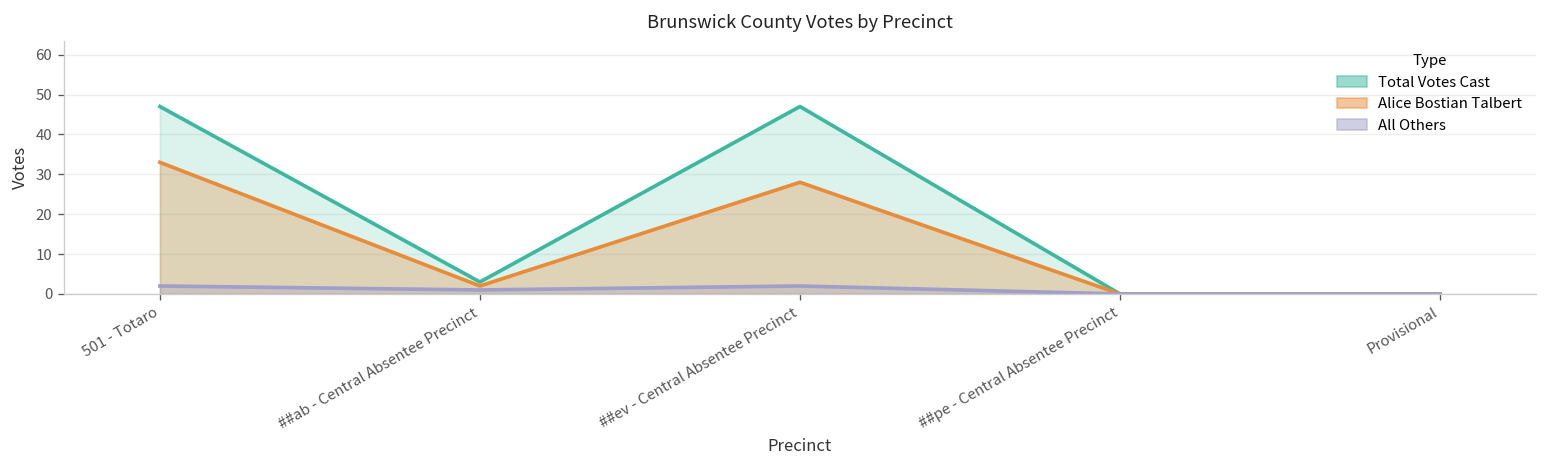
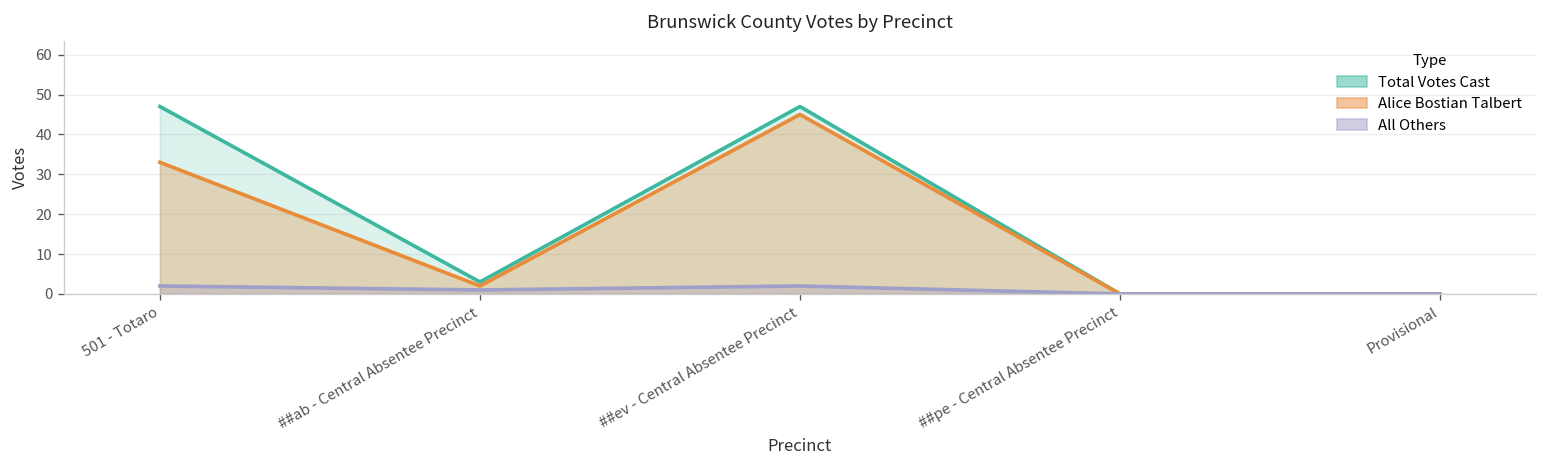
  {
    "Alice Bostian Talbert": {
      "501 - Totaro": 33,
      "##ab - Central Absentee Precinct": 2,
-     "##ev - Central Absentee Precinct": 28
+     "##ev - Central Absentee Precinct": 45
    }
  }
